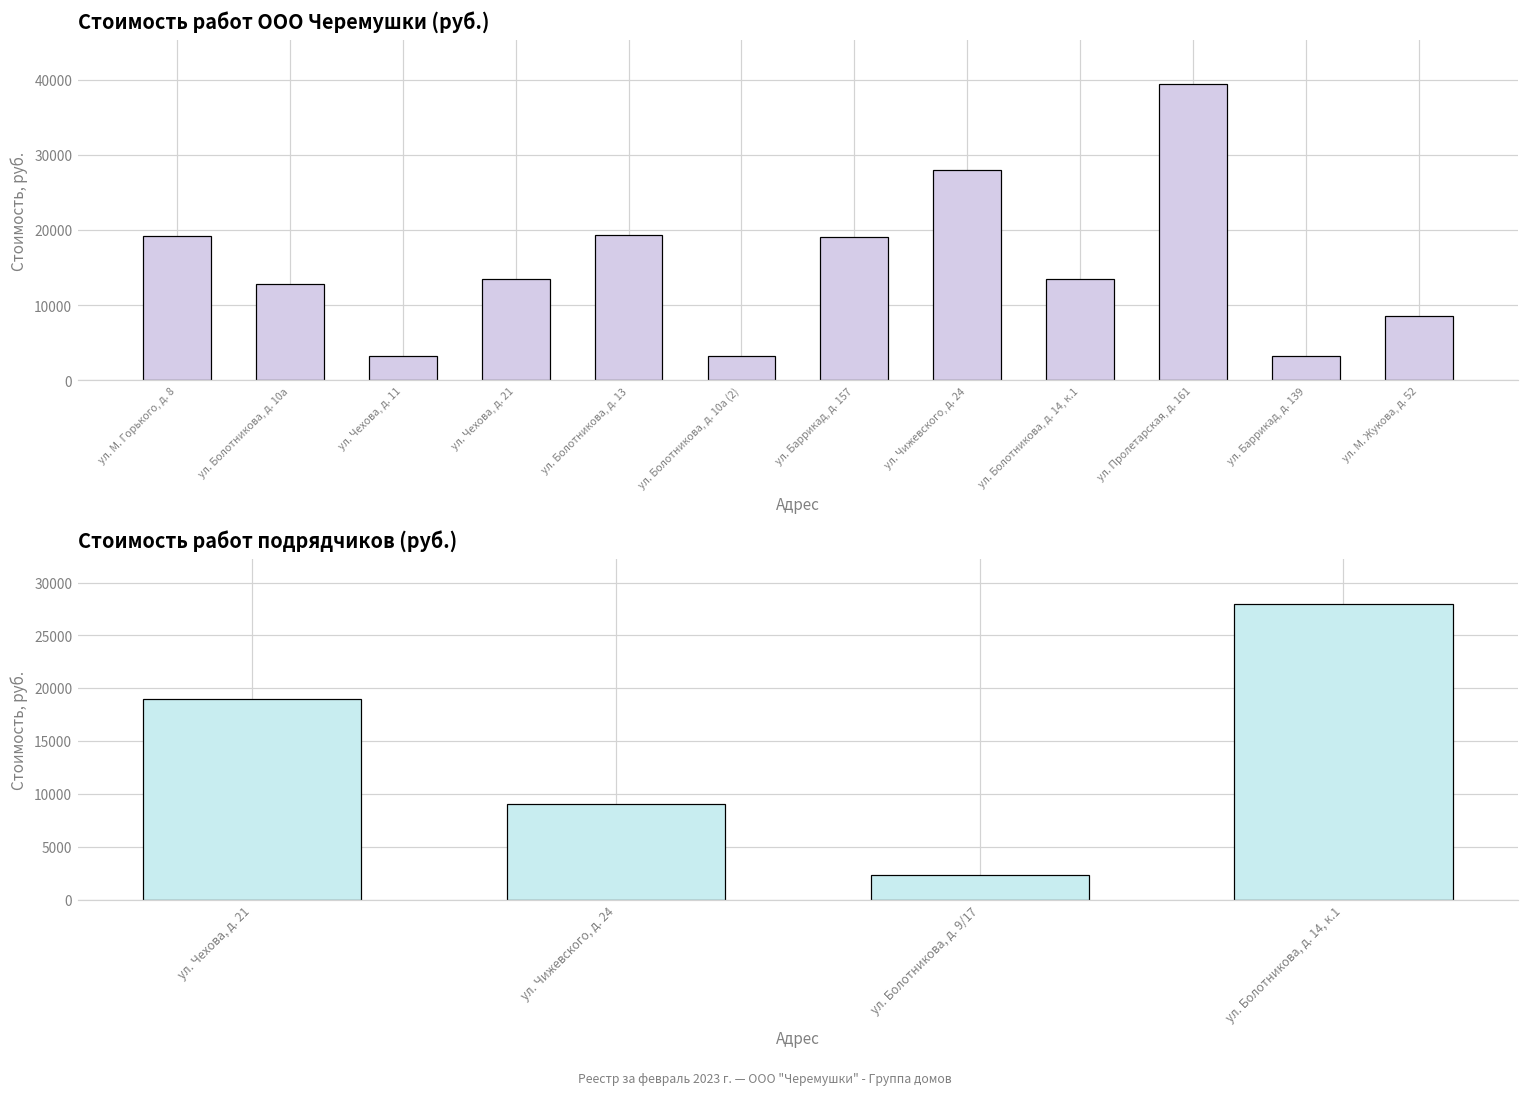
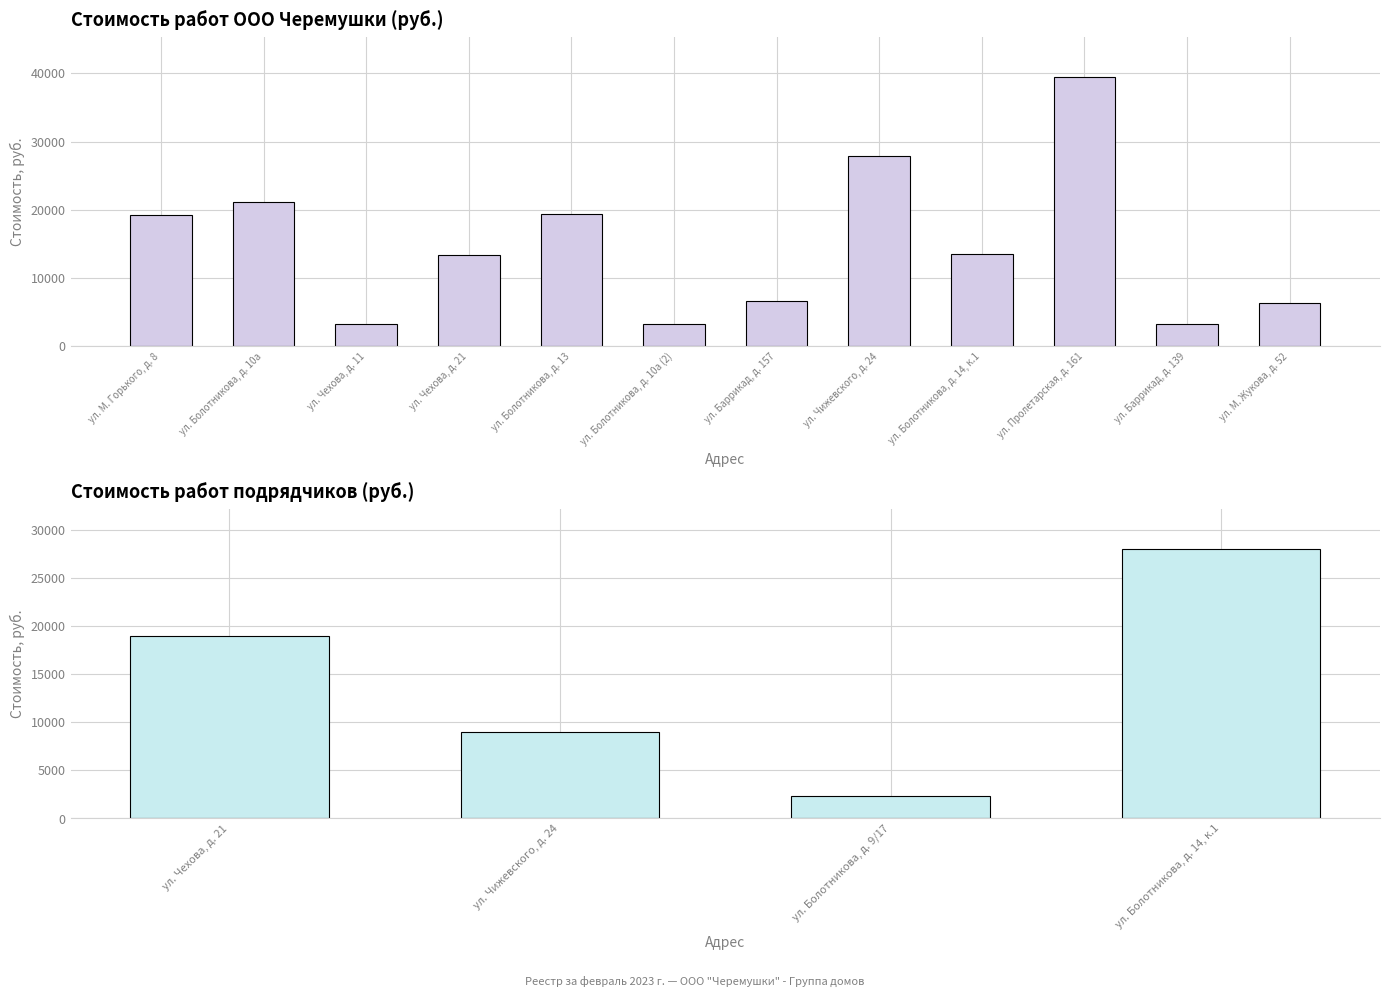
  {
    "Стоимость работ ООО Черемушки (руб.)": {
      "ул. М. Горького, д. 8": 19000,
-     "ул. Болотникова, д. 10а": 13000,
+     "ул. Болотникова, д. 10а": 21000,
      "ул. Чехова, д. 11": 3000,
      "ул. Чехова, д. 21": 13000,
      "ул. Болотникова, д. 13": 19000,
      "ул. Болотникова, д. 10а (2)": 3000,
-     "ул. Баррикад, д. 157": 19000,
+     "ул. Баррикад, д. 157": 7000,
      "ул. Чижевского, д. 24": 28000,
      "ул. Болотникова, д. 14, к.1": 13000,
      "ул. Пролетарская, д. 161": 39000,
      "ул. Баррикад, д. 139": 3000,
-     "ул. М. Жукова, д. 52": 9000
+     "ул. М. Жукова, д. 52": 6000
    },
    "Стоимость работ подрядчиков (руб.)": {
      "ул. Чехова, д. 21": 19000,
      "ул. Чижевского, д. 24": 9000,
      "ул. Болотникова, д. 9/17": 2000,
      "ул. Болотникова, д. 14, к.1": 28000
    }
  }
